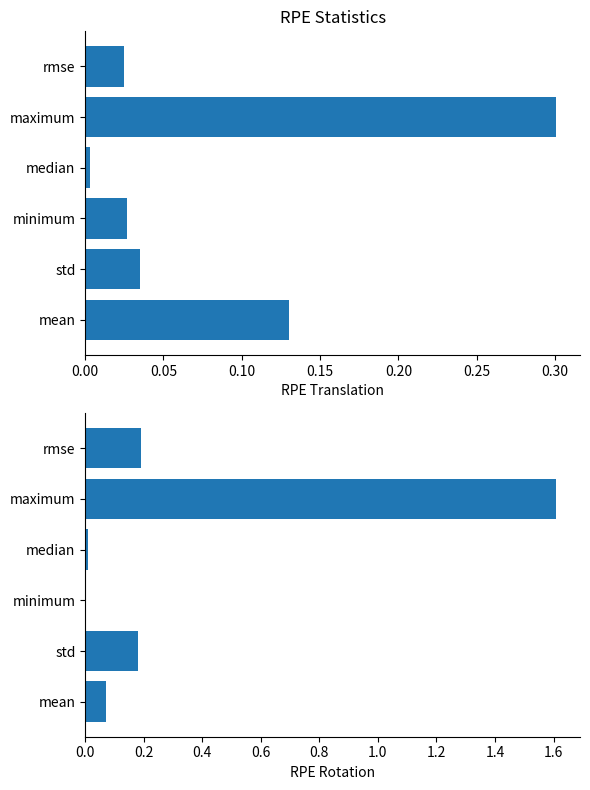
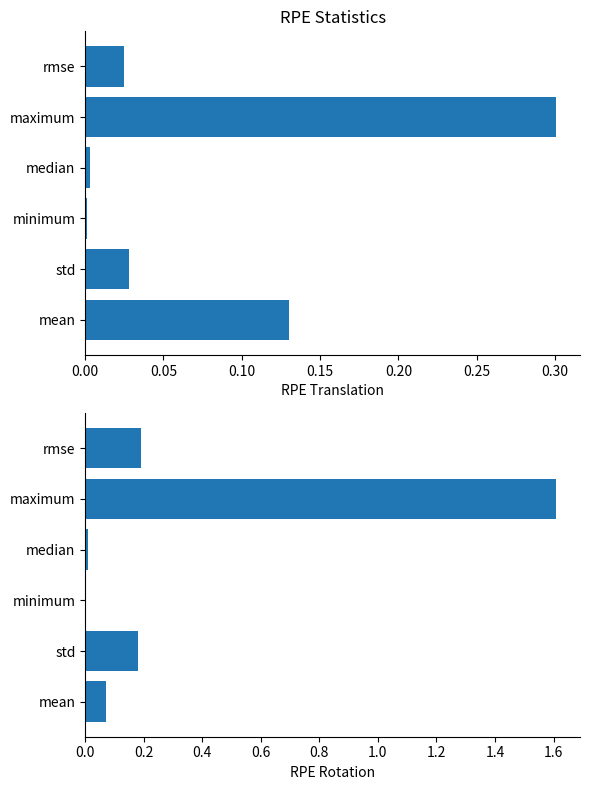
  {
    "RPE Statistics": {
      "rmse": 0.025,
      "maximum": 0.301,
      "median": 0.003,
-     "minimum": 0.027,
-     "std": 0.035,
+     "minimum": 0.001,
+     "std": 0.028,
      "mean": 0.130
    }
  }
